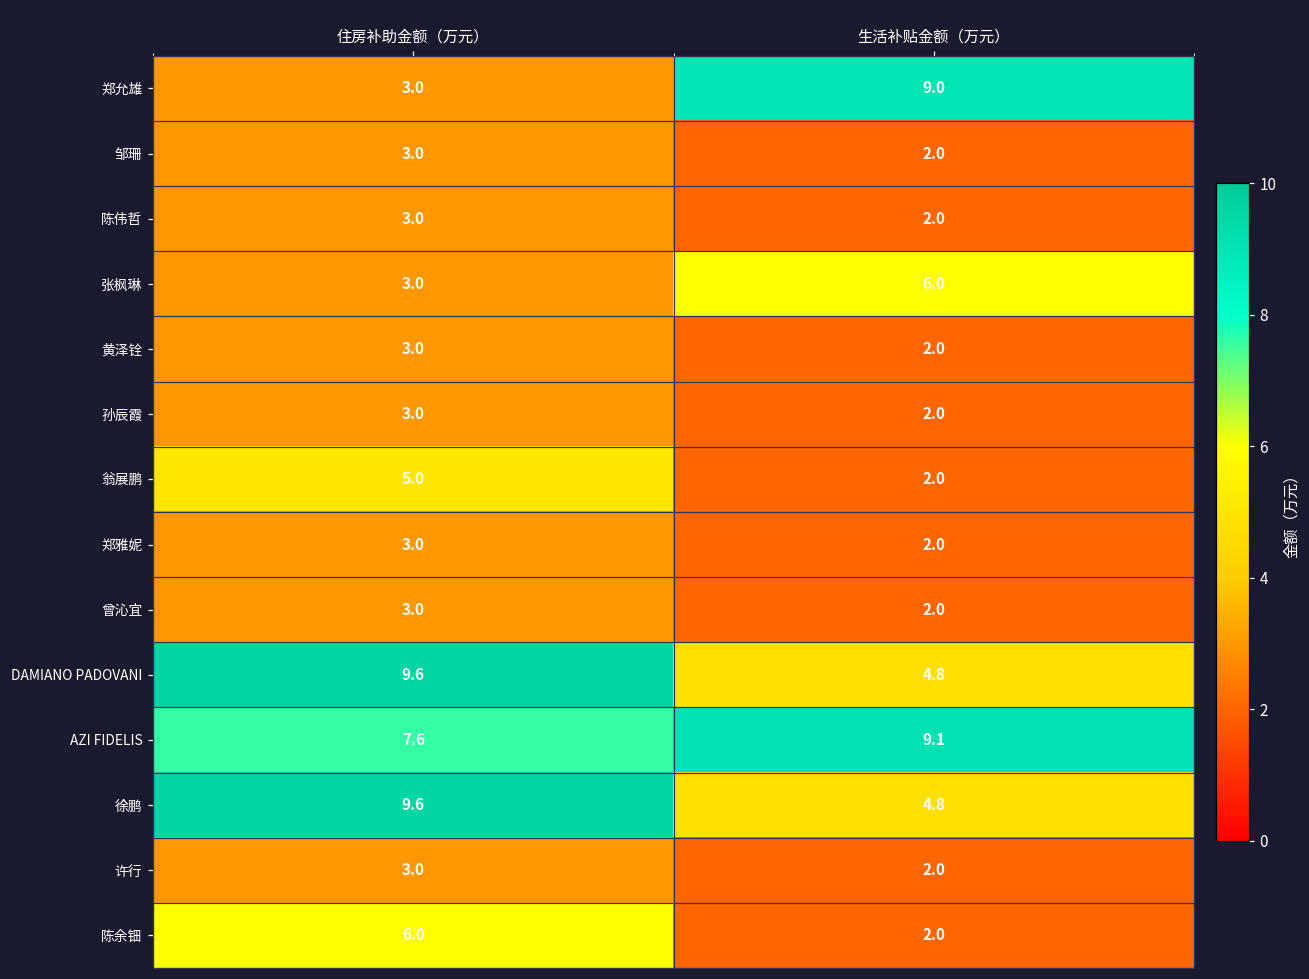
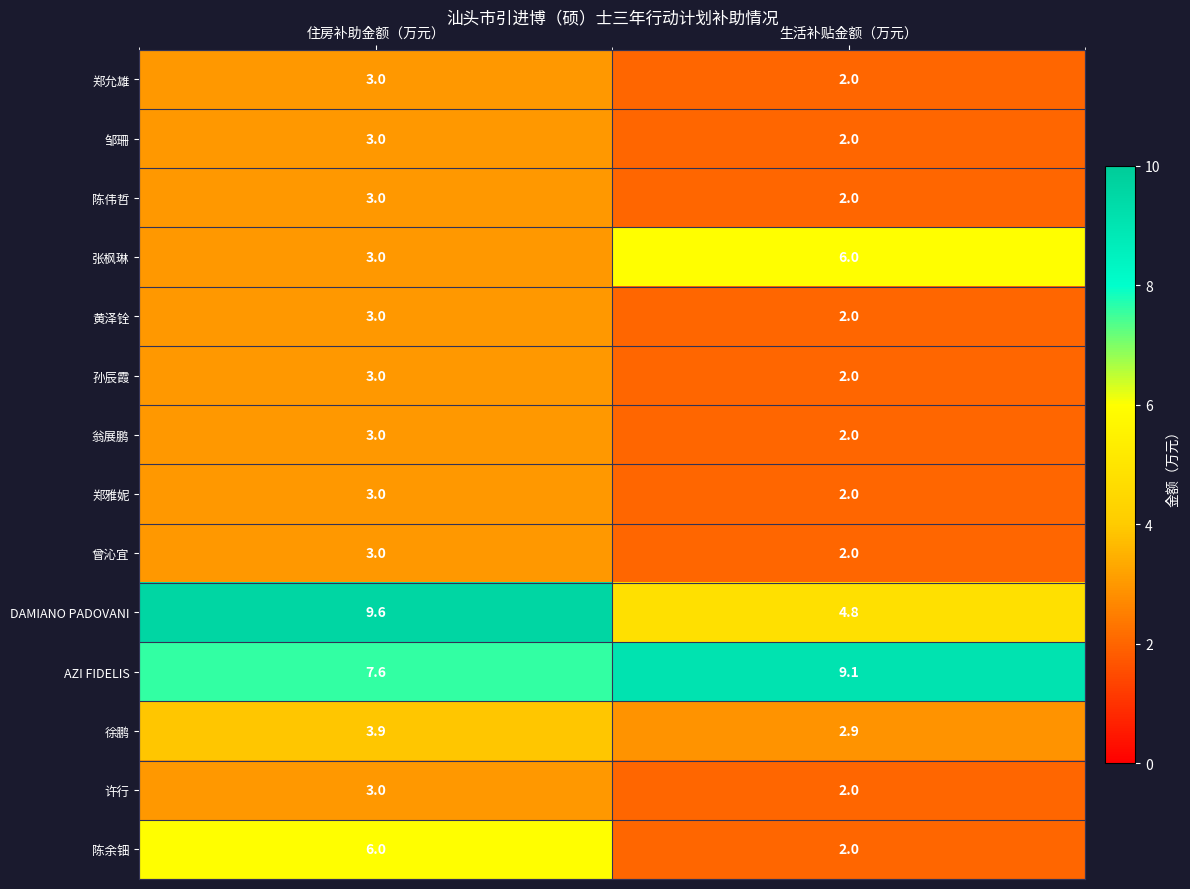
  {
    "郑允雄": {
      "住房补助金额（万元）": 3.0,
-     "生活补贴金额（万元）": 9.0
+     "生活补贴金额（万元）": 2.0
    },
    "邹珊": {
      "住房补助金额（万元）": 3.0,
      "生活补贴金额（万元）": 2.0
    },
    "陈伟哲": {
      "住房补助金额（万元）": 3.0,
      "生活补贴金额（万元）": 2.0
    },
    "张枫琳": {
      "住房补助金额（万元）": 3.0,
      "生活补贴金额（万元）": 6.0
    },
    "黄泽铨": {
      "住房补助金额（万元）": 3.0,
      "生活补贴金额（万元）": 2.0
    },
    "孙辰霞": {
      "住房补助金额（万元）": 3.0,
      "生活补贴金额（万元）": 2.0
    },
    "翁展鹏": {
-     "住房补助金额（万元）": 5.0,
+     "住房补助金额（万元）": 3.0,
      "生活补贴金额（万元）": 2.0
    },
    "郑雅妮": {
      "住房补助金额（万元）": 3.0,
      "生活补贴金额（万元）": 2.0
    },
    "曾沁宜": {
      "住房补助金额（万元）": 3.0,
      "生活补贴金额（万元）": 2.0
    },
    "DAMIANO PADOVANI": {
      "住房补助金额（万元）": 9.6,
      "生活补贴金额（万元）": 4.8
    },
    "AZI FIDELIS": {
      "住房补助金额（万元）": 7.6,
      "生活补贴金额（万元）": 9.1
    },
    "徐鹏": {
-     "住房补助金额（万元）": 9.6,
-     "生活补贴金额（万元）": 4.8
+     "住房补助金额（万元）": 3.9,
+     "生活补贴金额（万元）": 2.9
    },
    "许行": {
      "住房补助金额（万元）": 3.0,
      "生活补贴金额（万元）": 2.0
    },
    "陈余钿": {
      "住房补助金额（万元）": 6.0,
      "生活补贴金额（万元）": 2.0
    }
  }
